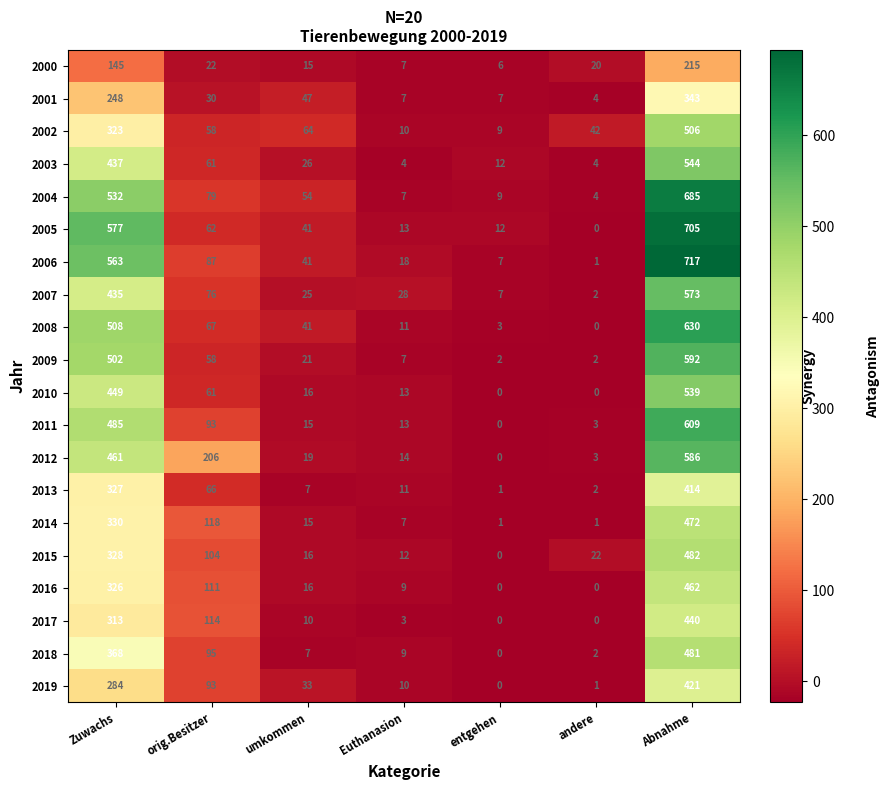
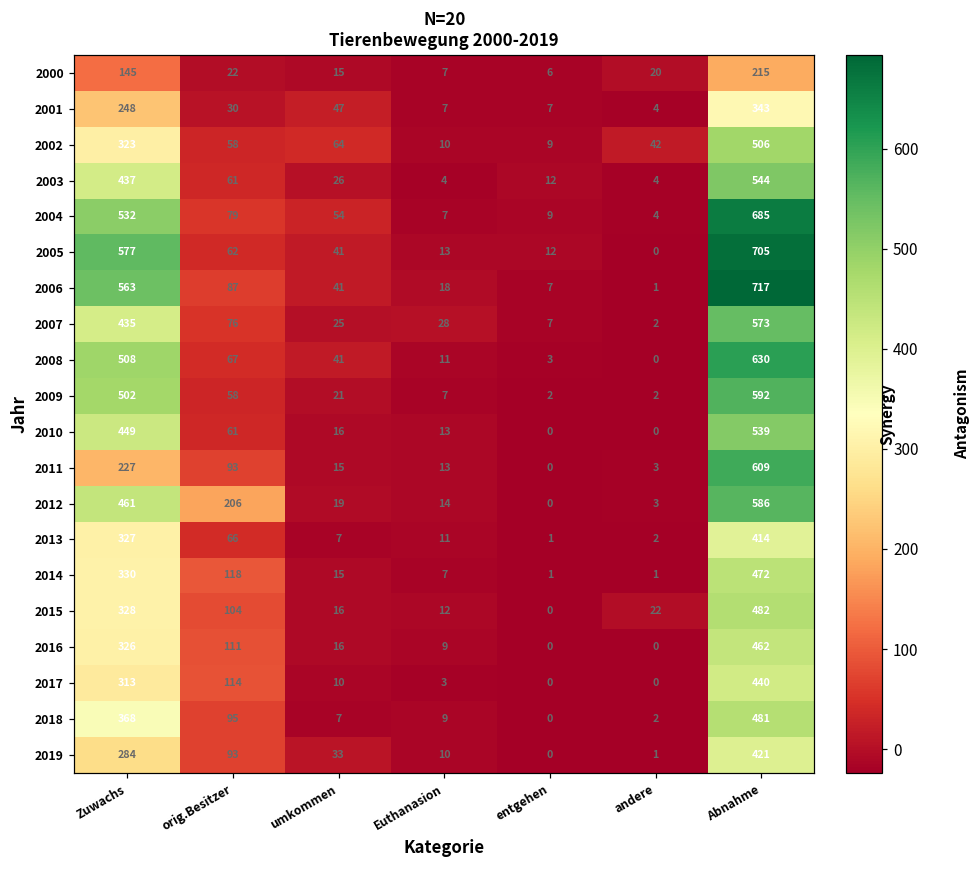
  {
    "2000": {
      "Zuwachs": 145,
      "orig.Besitzer": 22,
      "umkommen": 15,
      "Euthanasion": 7,
      "entgehen": 6,
      "andere": 20,
      "Abnahme": 215
    },
    "2001": {
      "Zuwachs": 248,
      "orig.Besitzer": 30,
      "umkommen": 47,
      "Euthanasion": 7,
      "entgehen": 7,
      "andere": 4,
      "Abnahme": 343
    },
    "2002": {
      "Zuwachs": 323,
      "orig.Besitzer": 58,
      "umkommen": 64,
      "Euthanasion": 10,
      "entgehen": 9,
      "andere": 42,
      "Abnahme": 506
    },
    "2003": {
      "Zuwachs": 437,
      "orig.Besitzer": 61,
      "umkommen": 26,
      "Euthanasion": 4,
      "entgehen": 12,
      "andere": 4,
      "Abnahme": 544
    },
    "2004": {
      "Zuwachs": 532,
      "orig.Besitzer": 79,
      "umkommen": 54,
      "Euthanasion": 7,
      "entgehen": 9,
      "andere": 4,
      "Abnahme": 685
    },
    "2005": {
      "Zuwachs": 577,
      "orig.Besitzer": 62,
      "umkommen": 41,
      "Euthanasion": 13,
      "entgehen": 12,
      "andere": 0,
      "Abnahme": 705
    },
    "2006": {
      "Zuwachs": 563,
      "orig.Besitzer": 87,
      "umkommen": 41,
      "Euthanasion": 18,
      "entgehen": 7,
      "andere": 1,
      "Abnahme": 717
    },
    "2007": {
      "Zuwachs": 435,
      "orig.Besitzer": 76,
      "umkommen": 25,
      "Euthanasion": 28,
      "entgehen": 7,
      "andere": 2,
      "Abnahme": 573
    },
    "2008": {
      "Zuwachs": 508,
      "orig.Besitzer": 67,
      "umkommen": 41,
      "Euthanasion": 11,
      "entgehen": 3,
      "andere": 0,
      "Abnahme": 630
    },
    "2009": {
      "Zuwachs": 502,
      "orig.Besitzer": 58,
      "umkommen": 21,
      "Euthanasion": 7,
      "entgehen": 2,
      "andere": 2,
      "Abnahme": 592
    },
    "2010": {
      "Zuwachs": 449,
      "orig.Besitzer": 61,
      "umkommen": 16,
      "Euthanasion": 13,
      "entgehen": 0,
      "andere": 0,
      "Abnahme": 539
    },
    "2011": {
-     "Zuwachs": 485,
+     "Zuwachs": 227,
      "orig.Besitzer": 93,
      "umkommen": 15,
      "Euthanasion": 13,
      "entgehen": 0,
      "andere": 3,
      "Abnahme": 609
    },
    "2012": {
      "Zuwachs": 461,
      "orig.Besitzer": 206,
      "umkommen": 19,
      "Euthanasion": 14,
      "entgehen": 0,
      "andere": 3,
      "Abnahme": 586
    },
    "2013": {
      "Zuwachs": 327,
      "orig.Besitzer": 66,
      "umkommen": 7,
      "Euthanasion": 11,
      "entgehen": 1,
      "andere": 2,
      "Abnahme": 414
    },
    "2014": {
      "Zuwachs": 330,
      "orig.Besitzer": 118,
      "umkommen": 15,
      "Euthanasion": 7,
      "entgehen": 1,
      "andere": 1,
      "Abnahme": 472
    },
    "2015": {
      "Zuwachs": 328,
      "orig.Besitzer": 104,
      "umkommen": 16,
      "Euthanasion": 12,
      "entgehen": 0,
      "andere": 22,
      "Abnahme": 482
    },
    "2016": {
      "Zuwachs": 326,
      "orig.Besitzer": 111,
      "umkommen": 16,
      "Euthanasion": 9,
      "entgehen": 0,
      "andere": 0,
      "Abnahme": 462
    },
    "2017": {
      "Zuwachs": 313,
      "orig.Besitzer": 114,
      "umkommen": 10,
      "Euthanasion": 3,
      "entgehen": 0,
      "andere": 0,
      "Abnahme": 440
    },
    "2018": {
      "Zuwachs": 368,
      "orig.Besitzer": 95,
      "umkommen": 7,
      "Euthanasion": 9,
      "entgehen": 0,
      "andere": 2,
      "Abnahme": 481
    },
    "2019": {
      "Zuwachs": 284,
      "orig.Besitzer": 93,
      "umkommen": 33,
      "Euthanasion": 10,
      "entgehen": 0,
      "andere": 1,
      "Abnahme": 421
    }
  }
